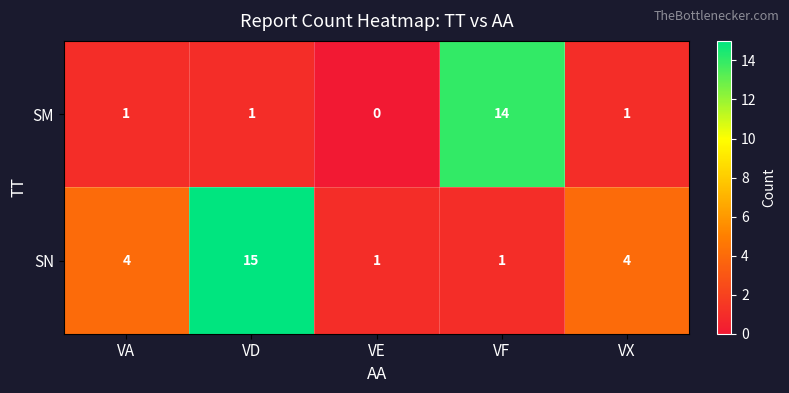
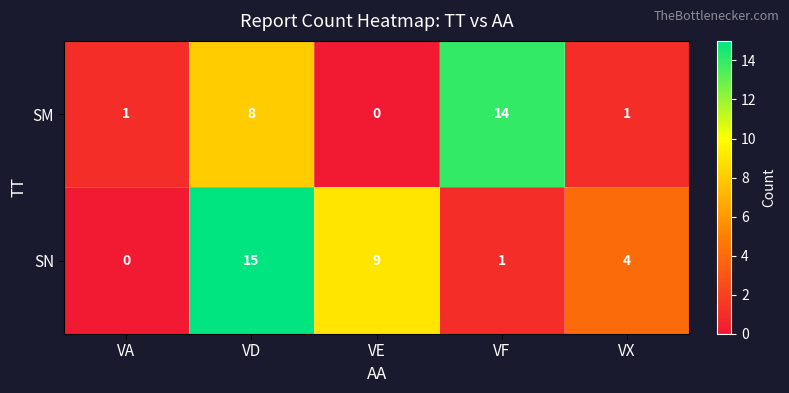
  {
    "SM": {
      "VA": 1,
-     "VD": 1,
+     "VD": 8,
      "VE": 0,
      "VF": 14,
      "VX": 1
    },
    "SN": {
-     "VA": 4,
+     "VA": 0,
      "VD": 15,
-     "VE": 1,
+     "VE": 9,
      "VF": 1,
      "VX": 4
    }
  }
